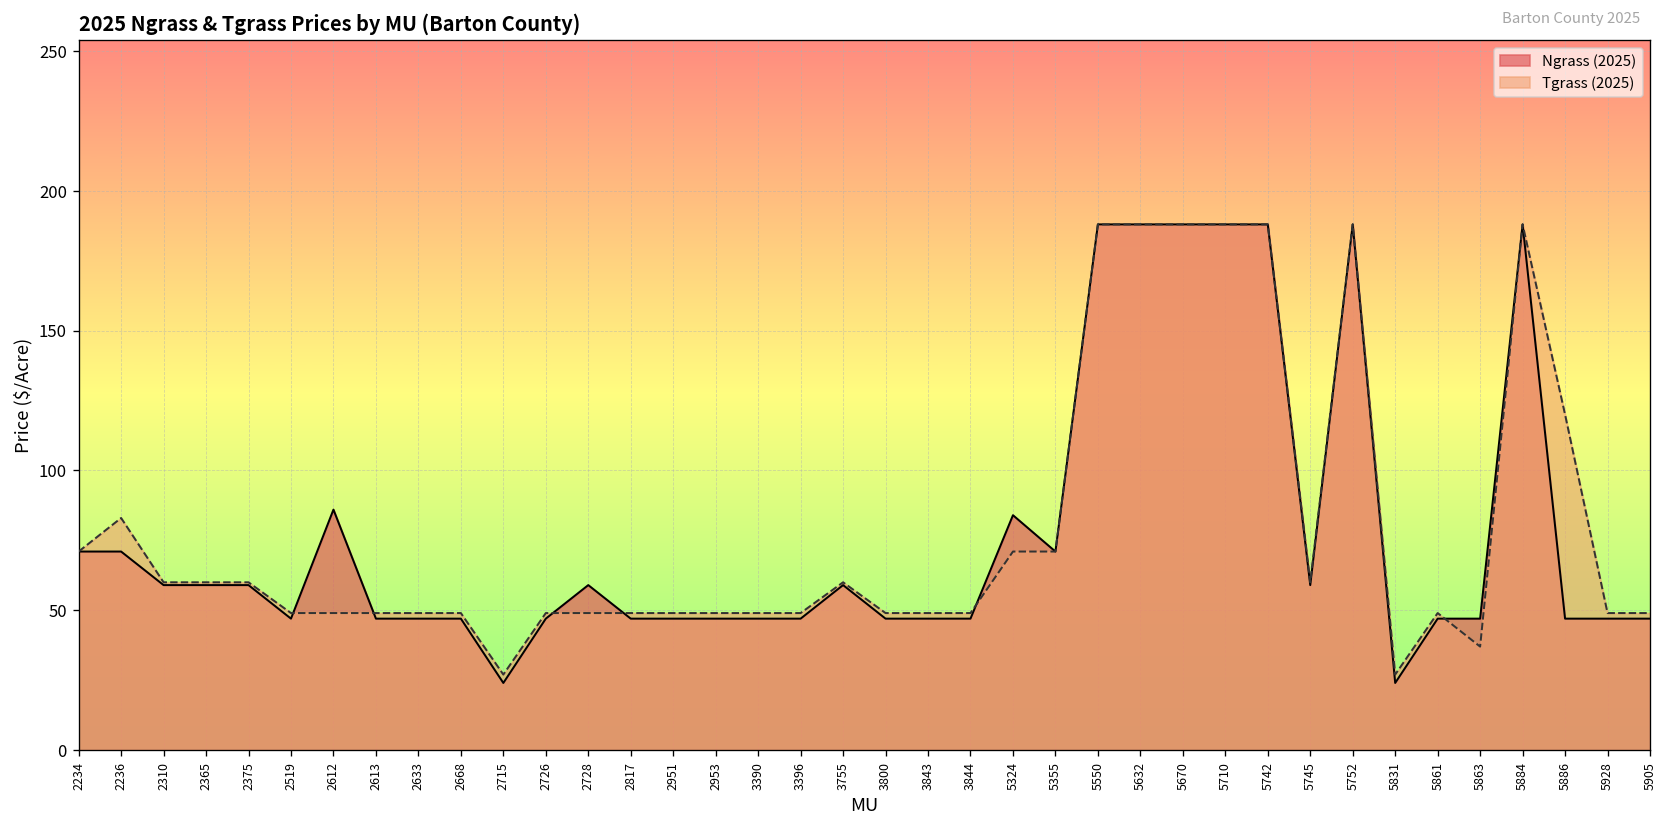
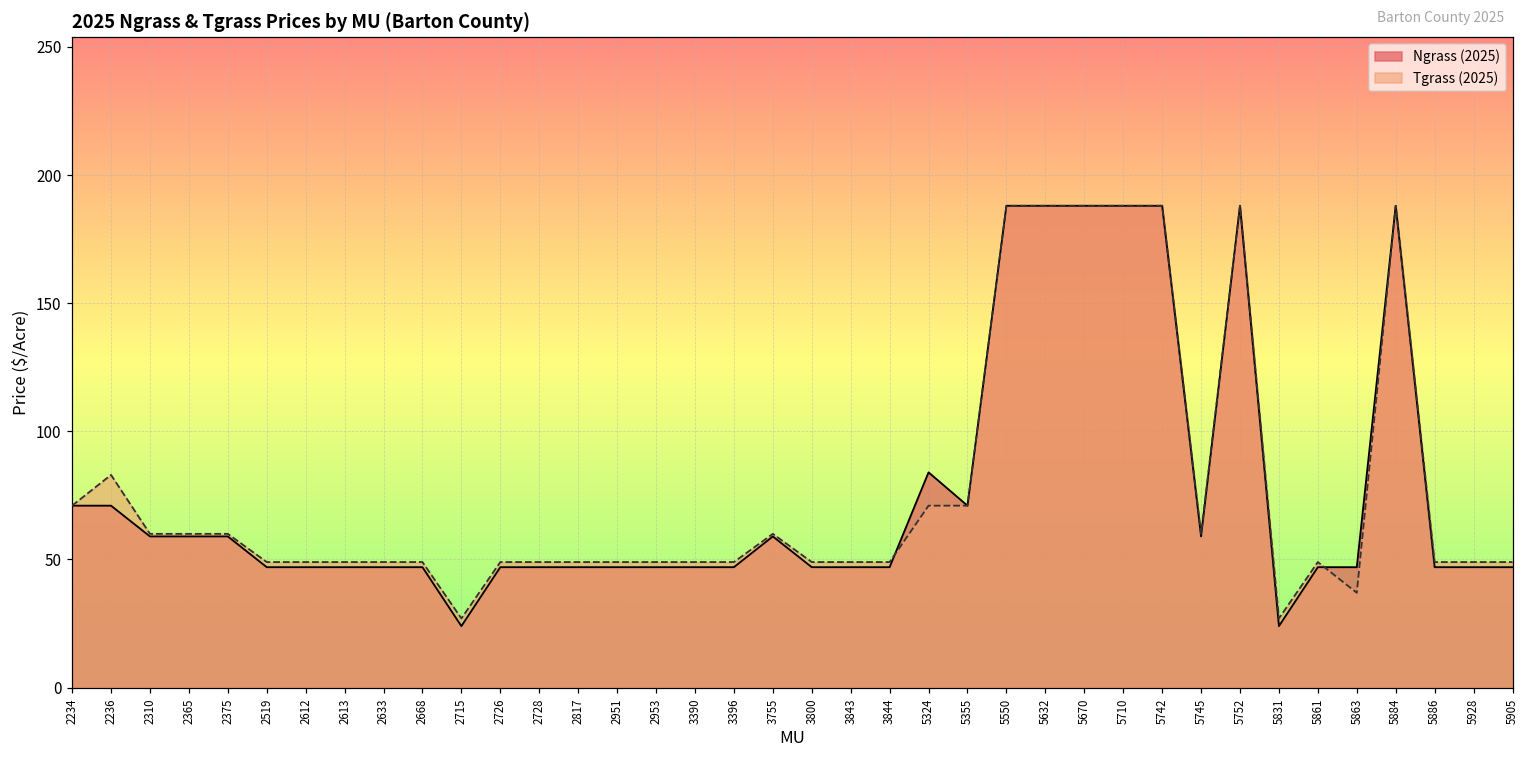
  {
    "Ngrass (2025)": {
      "2236": 71,
      "2519": 47,
-     "2612": 86,
+     "2612": 47,
      "2613": 47,
      "2633": 47,
      "2668": 47,
      "2715": 24,
      "2726": 47,
-     "2728": 59,
+     "2728": 47,
      "2817": 47,
      "2951": 47,
      "2953": 47,
      "3390": 47,
      "3396": 47,
      "3800": 47,
      "3843": 47,
      "3844": 47,
      "5324": 84,
      "5831": 24,
      "5861": 47,
      "5863": 47,
      "5886": 47,
      "5928": 47,
      "5905": 47
    },
    "Tgrass (2025)": {
      "2236": 83,
      "2519": 49,
      "2612": 49,
      "2613": 49,
      "2633": 49,
      "2668": 49,
      "2715": 27,
      "2726": 49,
      "2728": 49,
      "2817": 49,
      "2951": 49,
      "2953": 49,
      "3390": 49,
      "3396": 49,
      "3800": 49,
      "3843": 49,
      "3844": 49,
      "5324": 71,
      "5831": 27,
      "5861": 49,
      "5863": 37,
-     "5886": 120,
+     "5886": 49,
      "5928": 49,
      "5905": 49
    }
  }
